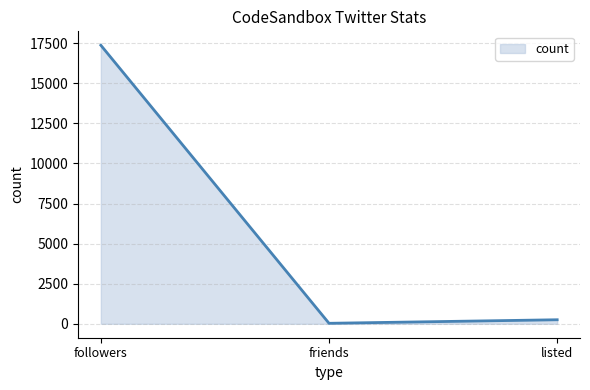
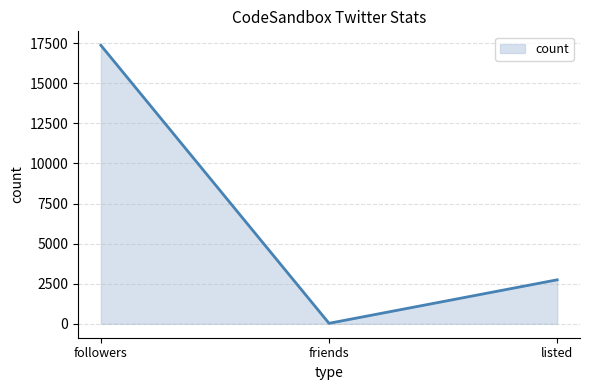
  {
    "followers": 17400,
    "friends": 0,
-   "listed": 300
+   "listed": 2700
  }
